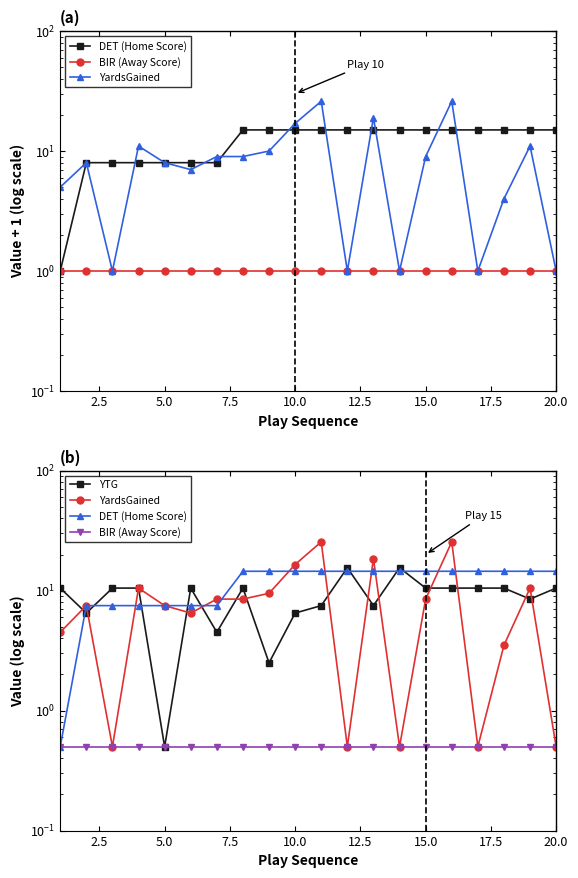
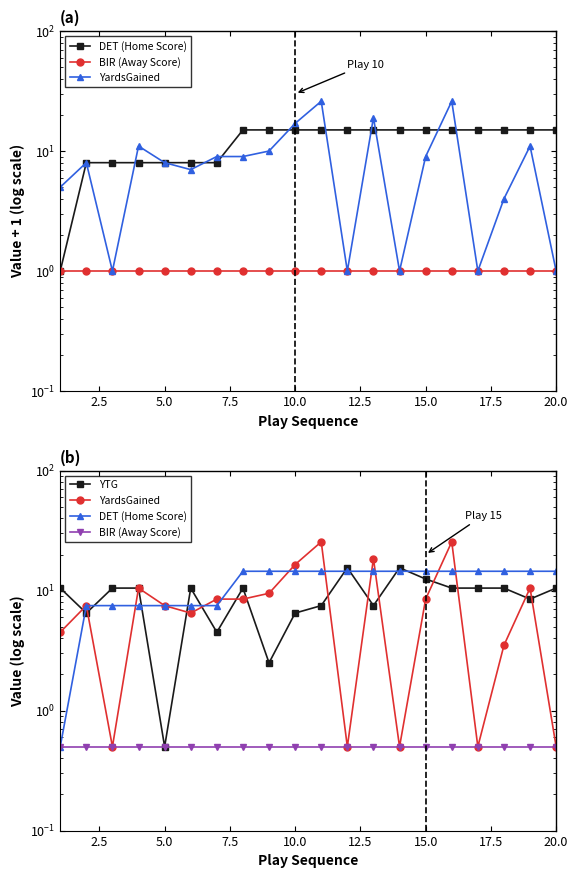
  {
    "(b)": {
      "YTG": {
        "10.0": 7,
-       "15.0": 11,
+       "15.0": 13,
        "20.0": 11
      },
      "YardsGained": {
        "10.0": 17,
        "15.0": 9
      },
      "DET (Home Score)": {
        "10.0": 15,
        "15.0": 15,
        "20.0": 15
      },
      "BIR (Away Score)": {
        "10.0": 0.50,
        "15.0": 0.50
      }
    }
  }
